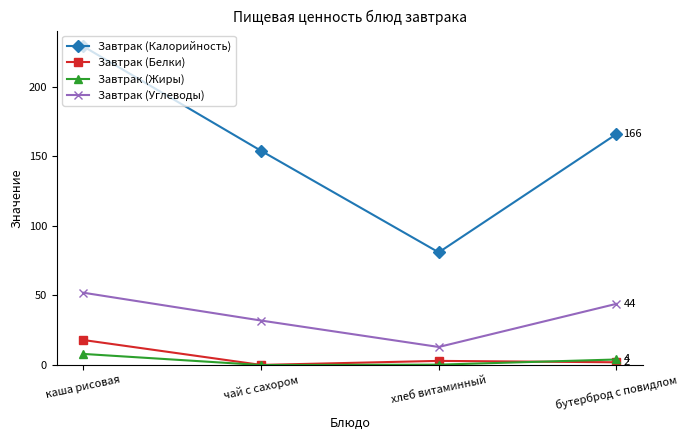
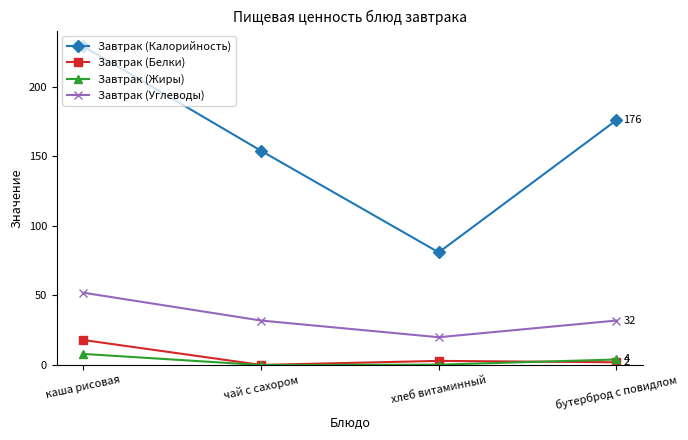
  {
    "Завтрак (Калорийность)": {
-     "бутерброд с повидлом": 166
+     "бутерброд с повидлом": 176
    },
    "Завтрак (Белки)": {
      "каша рисовая": 18,
      "хлеб витаминный": 3
    },
    "Завтрак (Жиры)": {
      "каша рисовая": 8,
      "хлеб витаминный": 0
    },
    "Завтрак (Углеводы)": {
-     "хлеб витаминный": 13,
-     "бутерброд с повидлом": 44
+     "хлеб витаминный": 20,
+     "бутерброд с повидлом": 32
    }
  }
